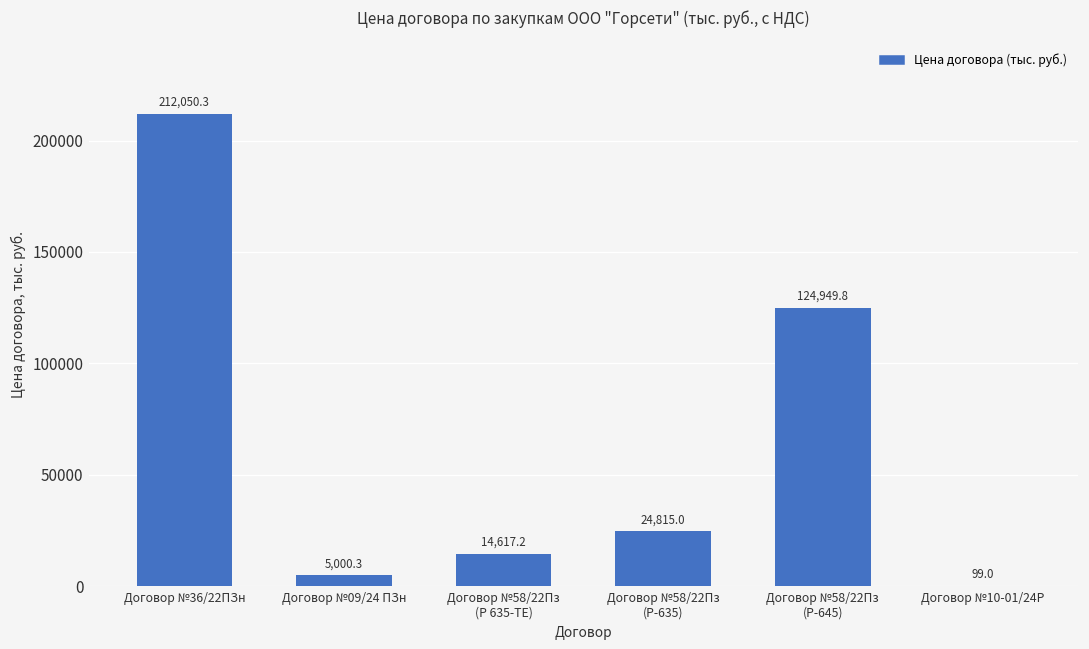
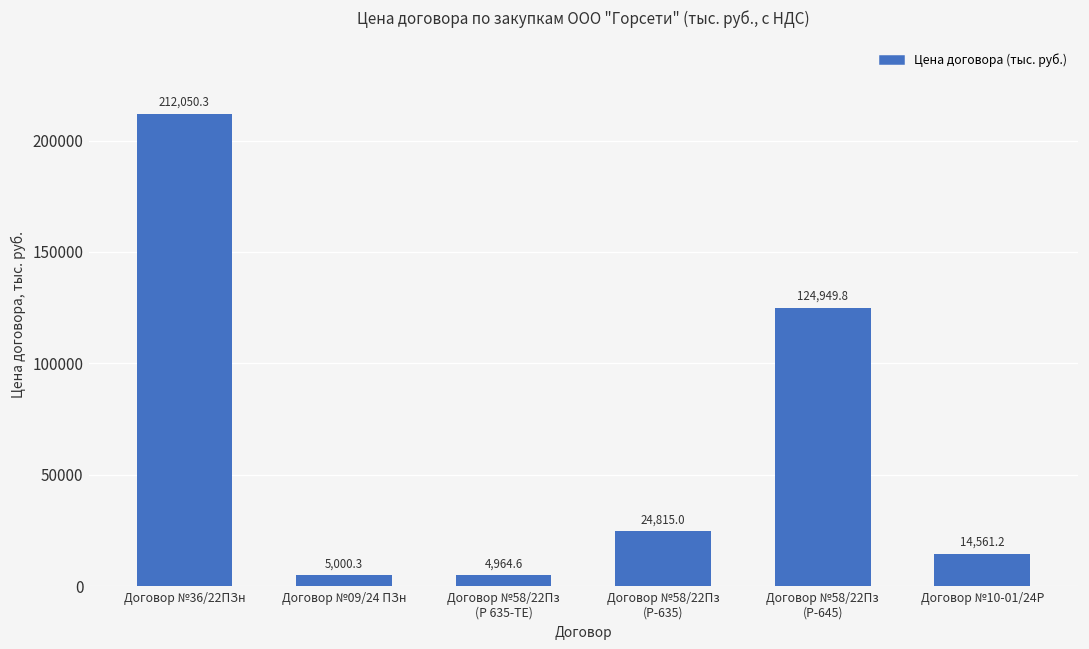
  {
    "Договор №36/22ПЗн": "212,050.3",
    "Договор №09/24 ПЗн": "5,000.3",
-   "Договор №58/22Пз (Р 635-ТЕ)": "14,617.2",
+   "Договор №58/22Пз (Р 635-ТЕ)": "4,964.6",
    "Договор №58/22Пз (Р-635)": "24,815.0",
    "Договор №58/22Пз (Р-645)": "124,949.8",
-   "Договор №10-01/24Р": "99.0"
+   "Договор №10-01/24Р": "14,561.2"
  }
